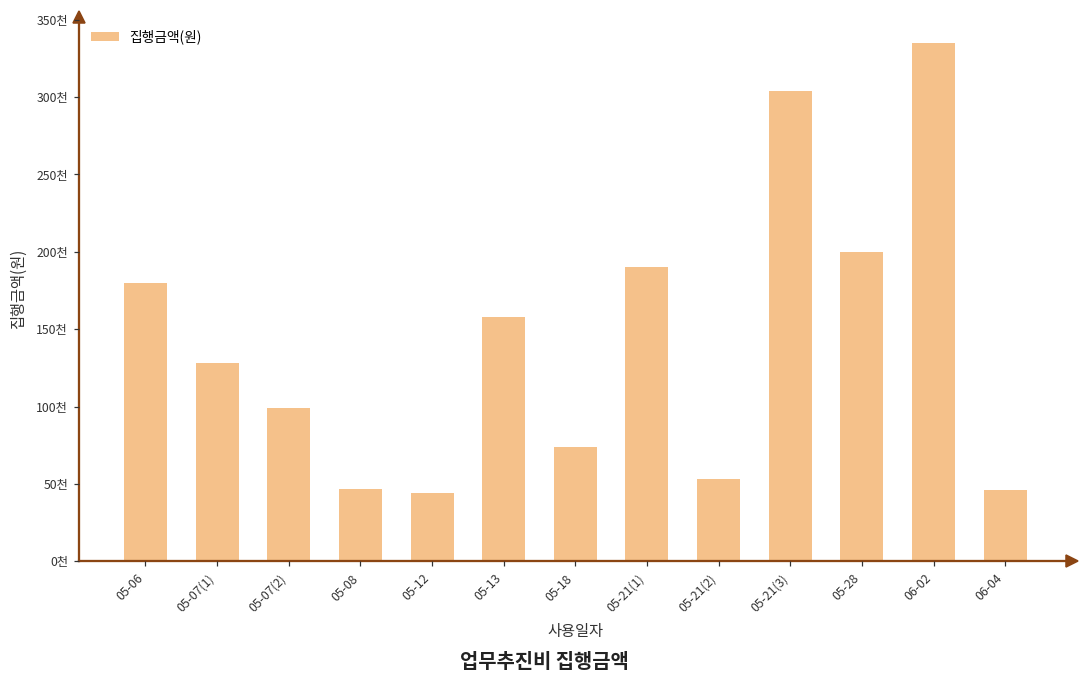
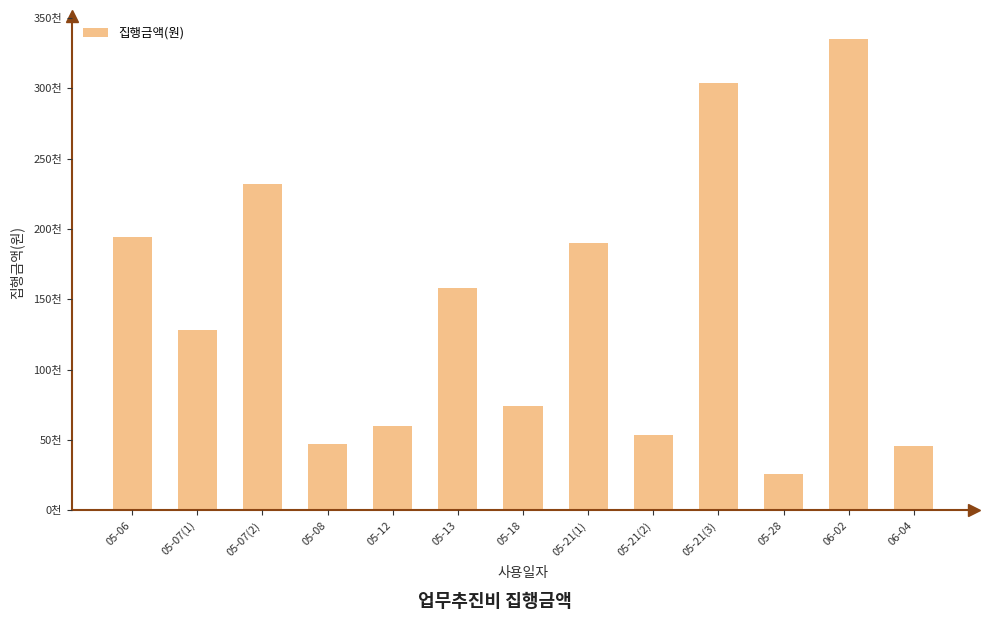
  {
-   "05-06": "180천",
+   "05-06": "194천",
    "05-07(1)": "128천",
-   "05-07(2)": "99천",
+   "05-07(2)": "232천",
    "05-08": "47천",
-   "05-12": "44천",
+   "05-12": "60천",
    "05-13": "158천",
    "05-18": "74천",
    "05-21(1)": "190천",
    "05-21(2)": "53천",
    "05-21(3)": "304천",
-   "05-28": "200천",
+   "05-28": "26천",
    "06-02": "335천",
    "06-04": "46천"
  }
